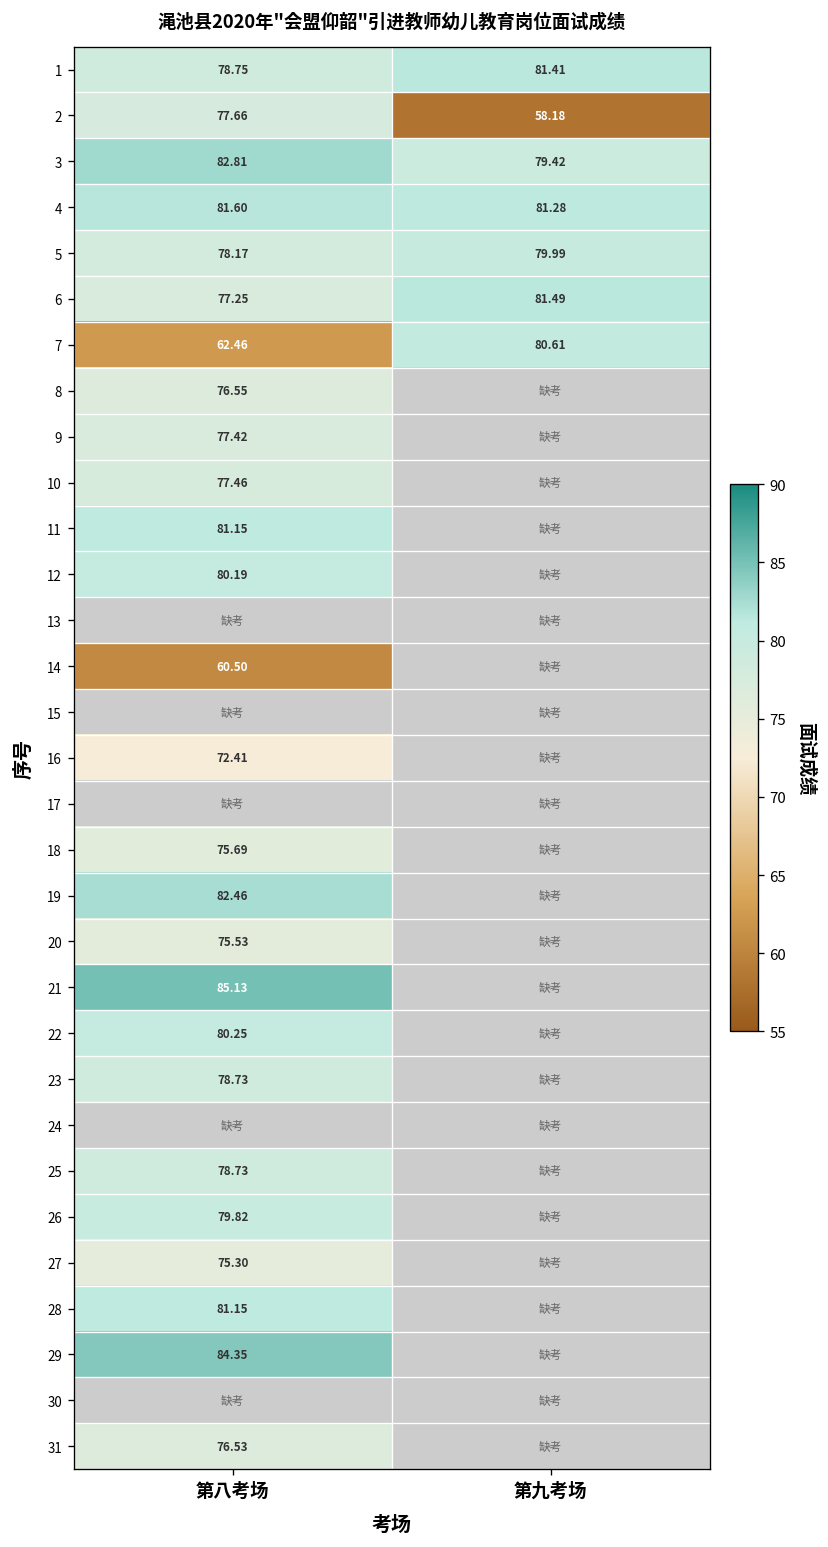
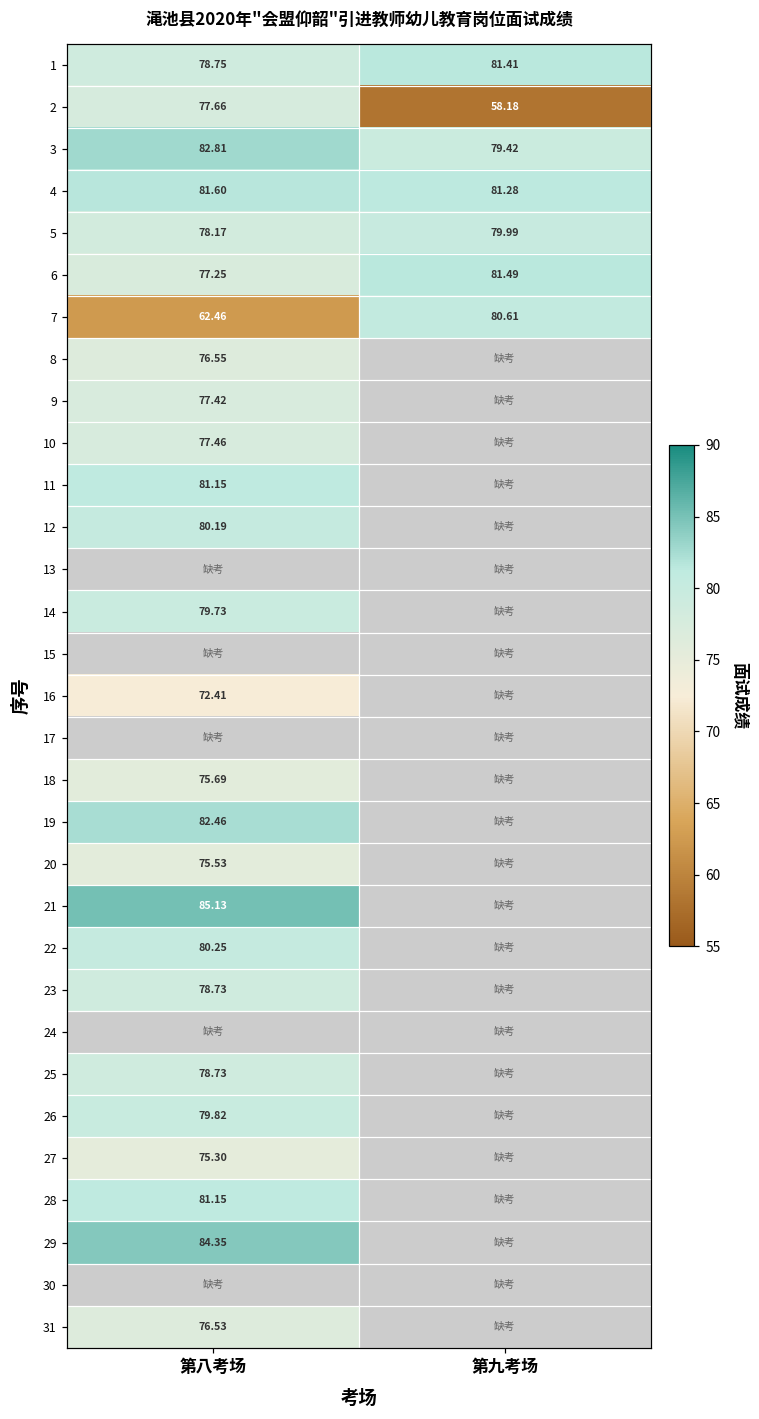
  {
    "1": {
      "第八考场": 78.75,
      "第九考场": 81.41
    },
    "2": {
      "第八考场": 77.66,
      "第九考场": 58.18
    },
    "3": {
      "第八考场": 82.81,
      "第九考场": 79.42
    },
    "4": {
      "第八考场": 81.60,
      "第九考场": 81.28
    },
    "5": {
      "第八考场": 78.17,
      "第九考场": 79.99
    },
    "6": {
      "第八考场": 77.25,
      "第九考场": 81.49
    },
    "7": {
      "第八考场": 62.46,
      "第九考场": 80.61
    },
    "8": {
      "第八考场": 76.55
    },
    "9": {
      "第八考场": 77.42
    },
    "10": {
      "第八考场": 77.46
    },
    "11": {
      "第八考场": 81.15
    },
    "12": {
      "第八考场": 80.19
    },
    "14": {
-     "第八考场": 60.50
+     "第八考场": 79.73
    },
    "16": {
      "第八考场": 72.41
    },
    "18": {
      "第八考场": 75.69
    },
    "19": {
      "第八考场": 82.46
    },
    "20": {
      "第八考场": 75.53
    },
    "21": {
      "第八考场": 85.13
    },
    "22": {
      "第八考场": 80.25
    },
    "23": {
      "第八考场": 78.73
    },
    "25": {
      "第八考场": 78.73
    },
    "26": {
      "第八考场": 79.82
    },
    "27": {
      "第八考场": 75.30
    },
    "28": {
      "第八考场": 81.15
    },
    "29": {
      "第八考场": 84.35
    },
    "31": {
      "第八考场": 76.53
    }
  }
